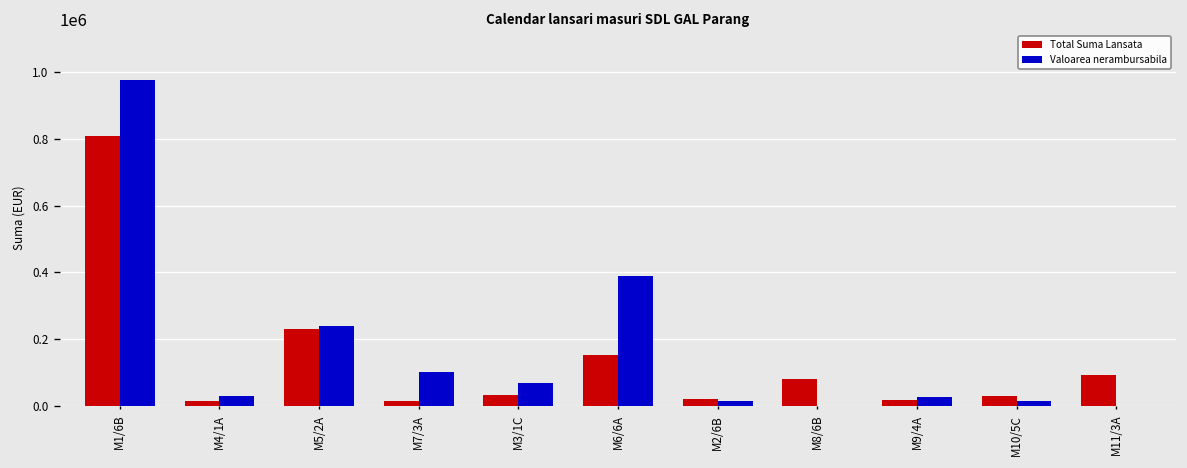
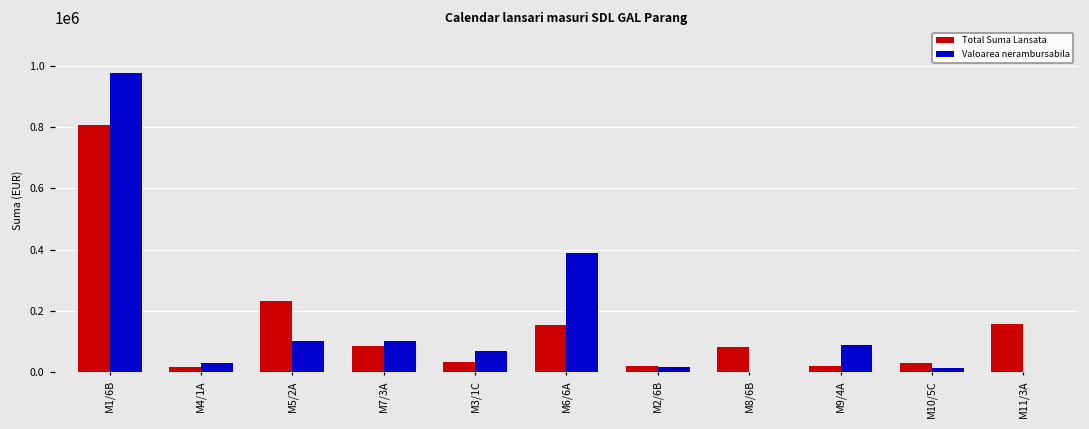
  {
    "Total Suma Lansata": {
      "M1/6B": 810000,
      "M4/1A": 20000,
      "M5/2A": 230000,
-     "M7/3A": 20000,
+     "M7/3A": 80000,
      "M3/1C": 30000,
      "M6/6A": 150000,
      "M2/6B": 20000,
      "M8/6B": 80000,
      "M9/4A": 20000,
      "M10/5C": 30000,
-     "M11/3A": 90000
+     "M11/3A": 160000
    },
    "Valoarea nerambursabila": {
      "M1/6B": 980000,
      "M4/1A": 30000,
-     "M5/2A": 240000,
+     "M5/2A": 100000,
      "M7/3A": 100000,
      "M3/1C": 70000,
      "M6/6A": 390000,
      "M2/6B": 10000,
      "M8/6B": 0,
-     "M9/4A": 30000,
+     "M9/4A": 90000,
      "M10/5C": 10000,
      "M11/3A": 0
    }
  }
